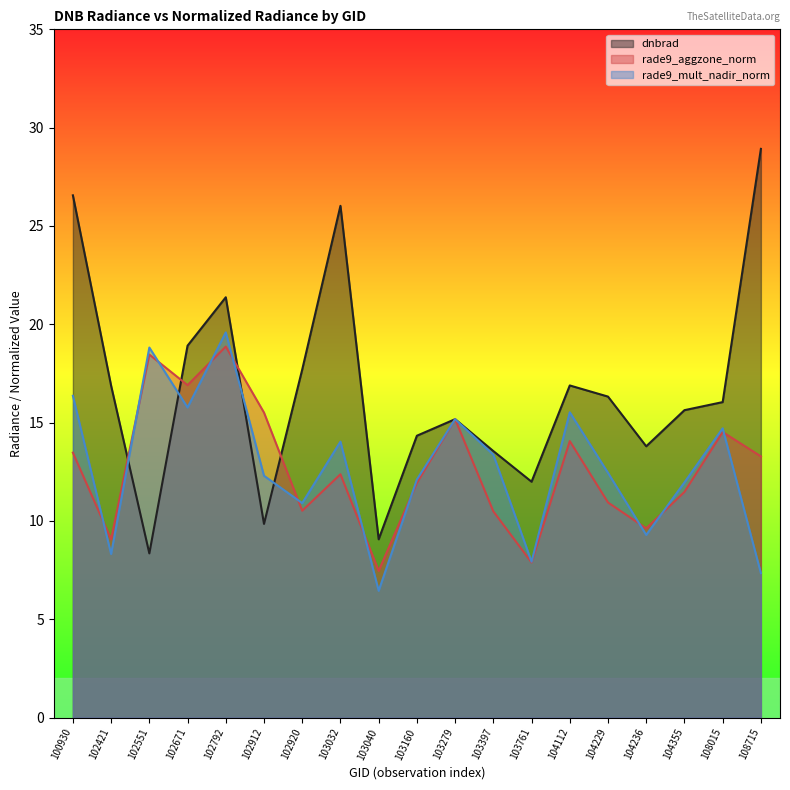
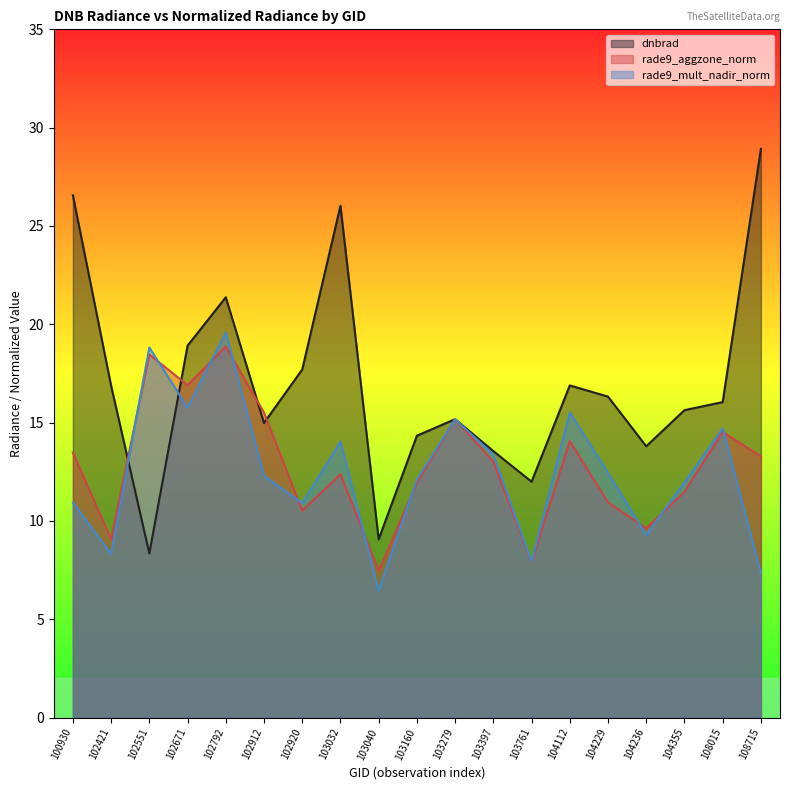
  {
    "dnbrad": {
      "100930": 26.6,
      "102421": 16.9,
      "102551": 8.3,
      "102671": 18.9,
      "102792": 21.4,
-     "102912": 9.8,
+     "102912": 15.0,
      "102920": 17.7,
      "103032": 26.0,
      "103040": 9.1,
      "103160": 14.3,
      "103397": 13.6,
      "103761": 12.0,
      "104112": 16.9,
      "104229": 16.3,
      "104236": 13.8,
      "104355": 15.6,
      "108015": 16.0,
      "108715": 28.9
    },
    "rade9_aggzone_norm": {
      "100930": 13.5,
      "102421": 9.1,
      "102551": 18.5,
      "102671": 16.9,
      "102792": 18.9,
      "102912": 15.5,
      "102920": 10.5,
      "103032": 12.4,
      "103040": 7.5,
      "103160": 11.9,
-     "103397": 10.5,
+     "103397": 13.0,
      "104112": 14.1,
      "104229": 10.9,
      "104236": 9.6,
      "104355": 11.5,
      "108015": 14.5,
      "108715": 13.3
    },
    "rade9_mult_nadir_norm": {
-     "100930": 16.4,
+     "100930": 10.9,
      "102421": 8.3,
      "102551": 18.8,
      "102671": 15.8,
      "102792": 19.6,
      "102912": 12.3,
      "102920": 10.9,
      "103032": 14.0,
      "103040": 6.4,
      "103160": 12.1,
      "103397": 13.4,
      "104112": 15.5,
      "104229": 12.4,
      "104236": 9.3,
      "104355": 12.0,
      "108015": 14.7,
      "108715": 7.3
    }
  }
